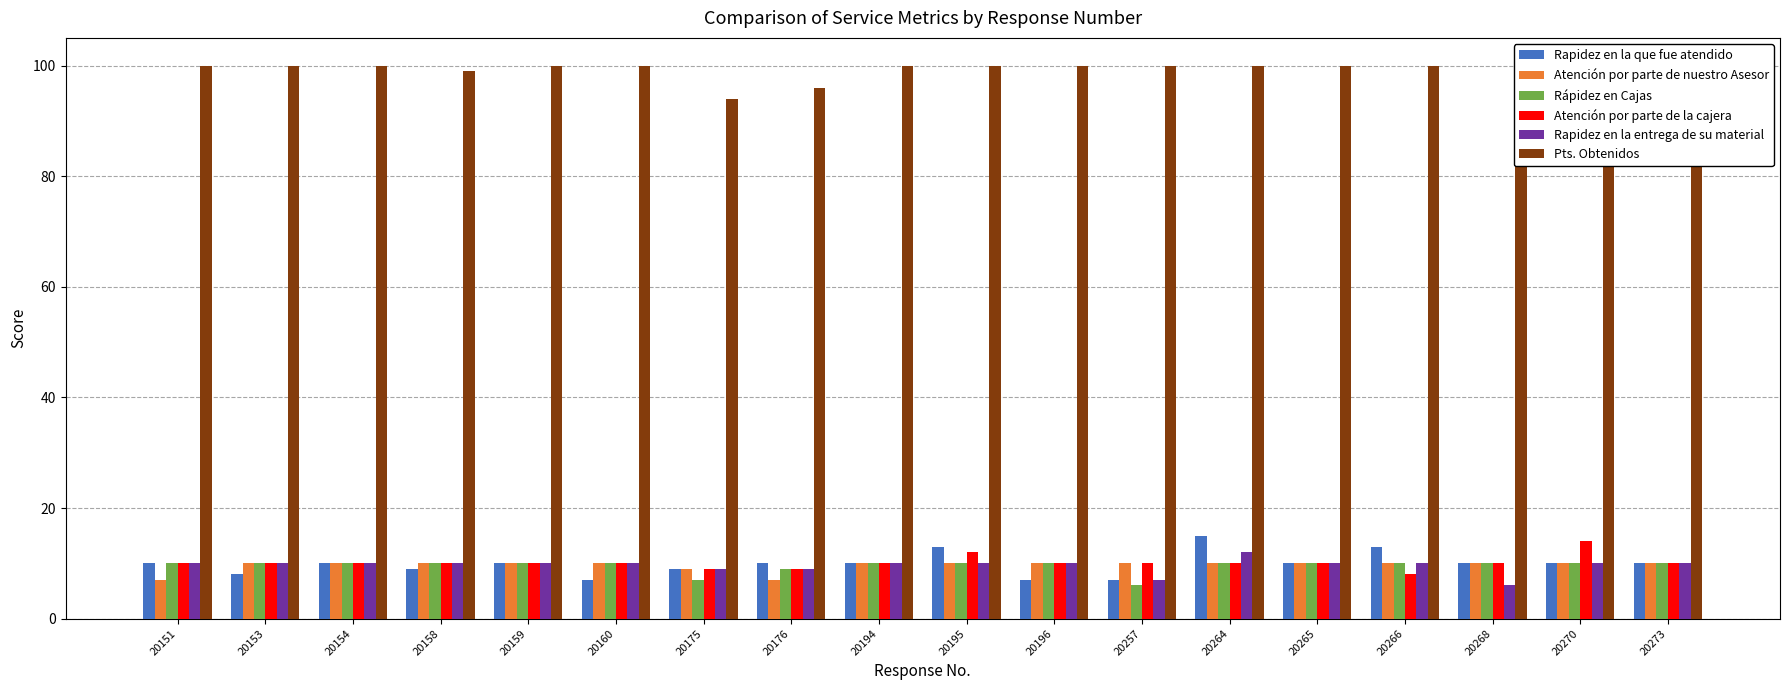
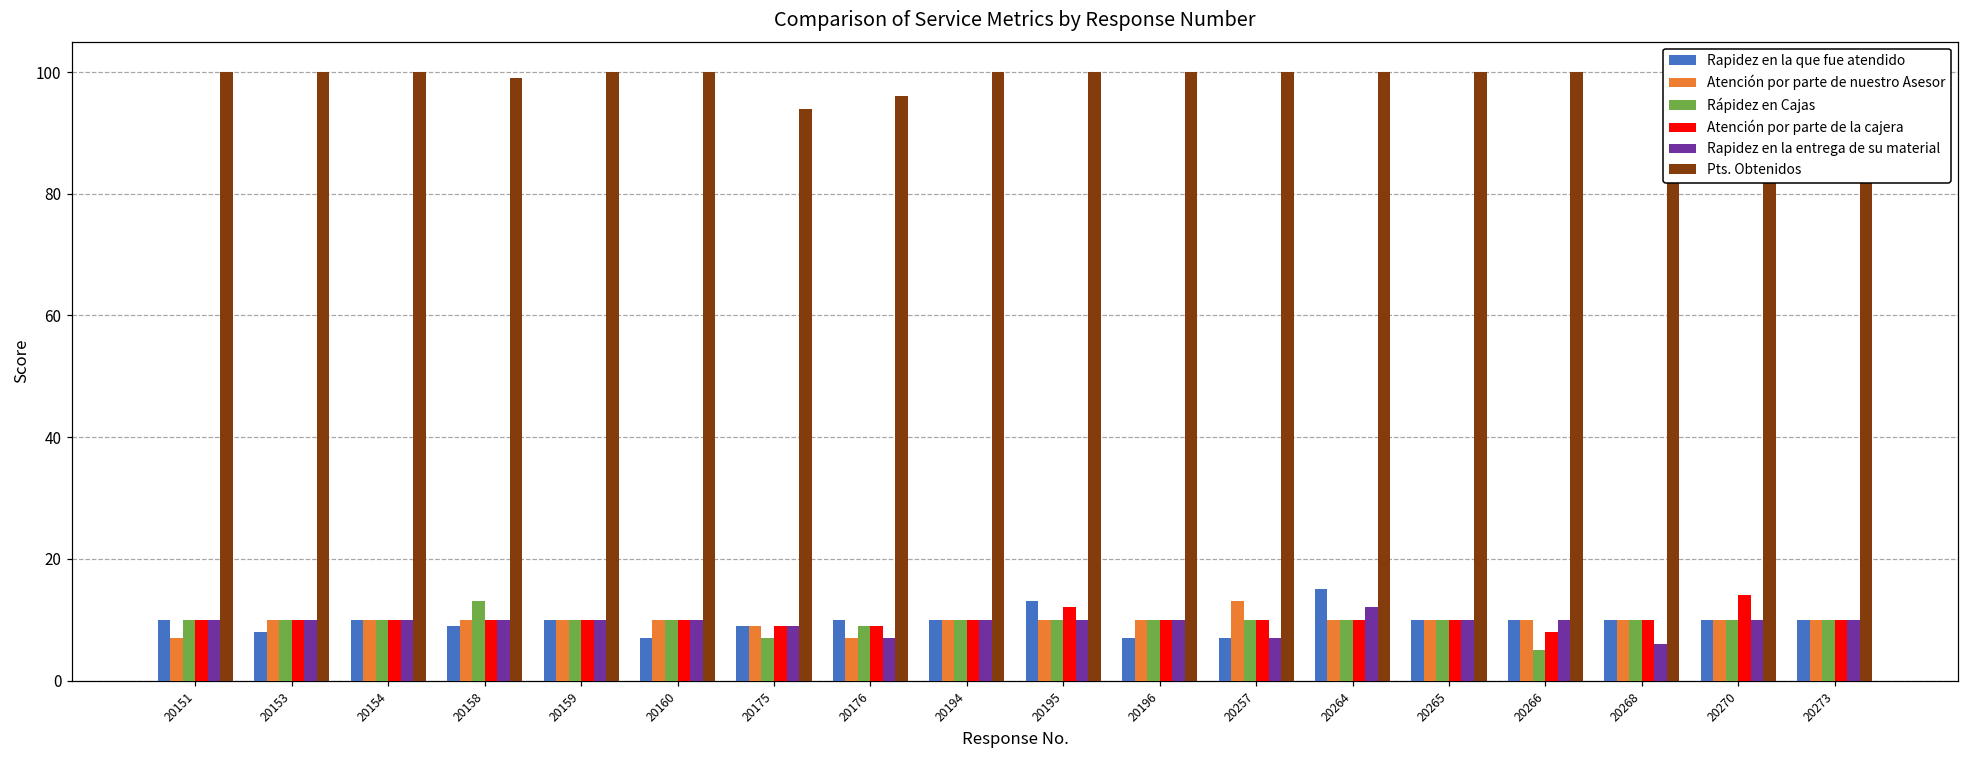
  {
    "Rapidez en la que fue atendido": {
      "20151": 10,
      "20153": 8,
      "20154": 10,
      "20158": 9,
      "20159": 10,
      "20160": 7,
      "20175": 9,
      "20176": 10,
      "20194": 10,
      "20195": 13,
      "20196": 7,
      "20257": 7,
      "20264": 15,
      "20265": 10,
-     "20266": 13,
+     "20266": 10,
      "20268": 10,
      "20270": 10,
      "20273": 10
    },
    "Atención por parte de nuestro Asesor": {
      "20151": 7,
      "20153": 10,
      "20154": 10,
      "20158": 10,
      "20159": 10,
      "20160": 10,
      "20175": 9,
      "20176": 7,
      "20194": 10,
      "20195": 10,
      "20196": 10,
-     "20257": 10,
+     "20257": 13,
      "20264": 10,
      "20265": 10,
      "20266": 10,
      "20268": 10,
      "20270": 10,
      "20273": 10
    },
    "Rápidez en Cajas": {
      "20151": 10,
      "20153": 10,
      "20154": 10,
-     "20158": 10,
+     "20158": 13,
      "20159": 10,
      "20160": 10,
      "20175": 7,
      "20176": 9,
      "20194": 10,
      "20195": 10,
      "20196": 10,
-     "20257": 6,
+     "20257": 10,
      "20264": 10,
      "20265": 10,
-     "20266": 10,
+     "20266": 5,
      "20268": 10,
      "20270": 10,
      "20273": 10
    },
    "Atención por parte de la cajera": {
      "20151": 10,
      "20153": 10,
      "20154": 10,
      "20158": 10,
      "20159": 10,
      "20160": 10,
      "20175": 9,
      "20176": 9,
      "20194": 10,
      "20195": 12,
      "20196": 10,
      "20257": 10,
      "20264": 10,
      "20265": 10,
      "20266": 8,
      "20268": 10,
      "20270": 14,
      "20273": 10
    },
    "Rapidez en la entrega de su material": {
      "20151": 10,
      "20153": 10,
      "20154": 10,
      "20158": 10,
      "20159": 10,
      "20160": 10,
      "20175": 9,
-     "20176": 9,
+     "20176": 7,
      "20194": 10,
      "20195": 10,
      "20196": 10,
      "20257": 7,
      "20264": 12,
      "20265": 10,
      "20266": 10,
      "20268": 6,
      "20270": 10,
      "20273": 10
    },
    "Pts. Obtenidos": {
      "20151": 100,
      "20153": 100,
      "20154": 100,
      "20158": 99,
      "20159": 100,
      "20160": 100,
      "20175": 94,
      "20176": 96,
      "20194": 100,
      "20195": 100,
      "20196": 100,
      "20257": 100,
      "20264": 100,
      "20265": 100,
      "20266": 100
    }
  }
